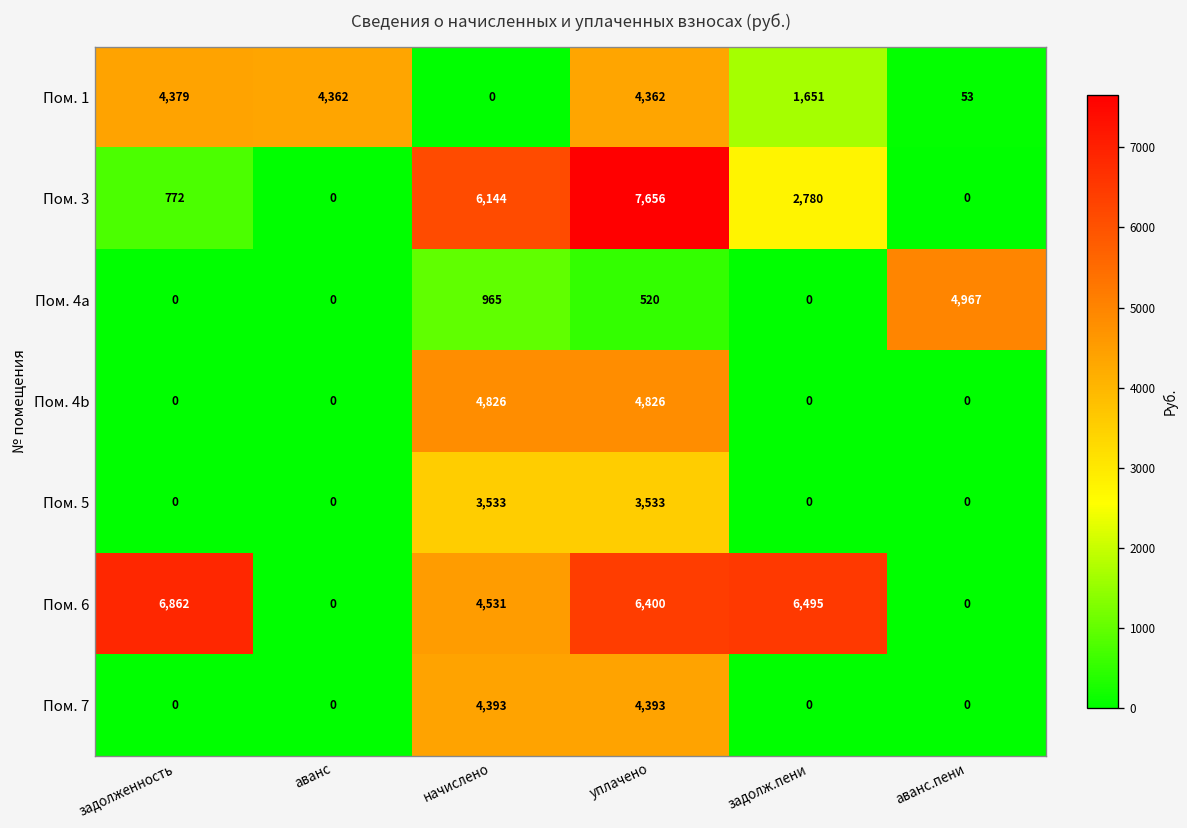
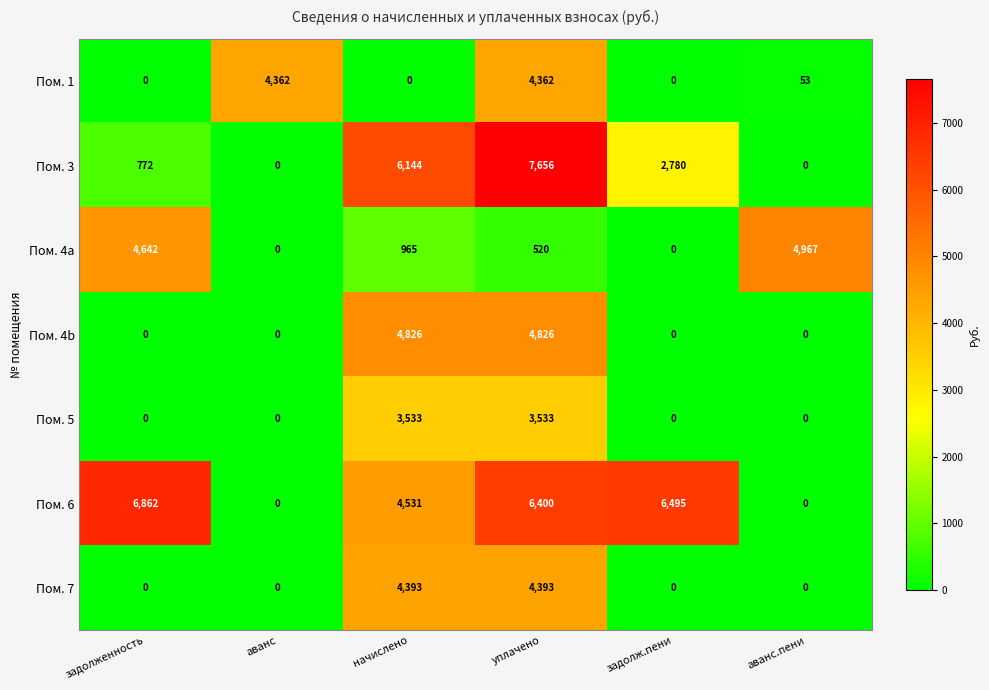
  {
    "Пом. 1": {
-     "задолженность": "4,379",
+     "задолженность": "0",
      "аванс": "4,362",
      "начислено": "0",
      "уплачено": "4,362",
-     "задолж.пени": "1,651",
+     "задолж.пени": "0",
      "аванс.пени": "53"
    },
    "Пом. 3": {
      "задолженность": "772",
      "аванс": "0",
      "начислено": "6,144",
      "уплачено": "7,656",
      "задолж.пени": "2,780",
      "аванс.пени": "0"
    },
    "Пом. 4a": {
-     "задолженность": "0",
+     "задолженность": "4,642",
      "аванс": "0",
      "начислено": "965",
      "уплачено": "520",
      "задолж.пени": "0",
      "аванс.пени": "4,967"
    },
    "Пом. 4b": {
      "задолженность": "0",
      "аванс": "0",
      "начислено": "4,826",
      "уплачено": "4,826",
      "задолж.пени": "0",
      "аванс.пени": "0"
    },
    "Пом. 5": {
      "задолженность": "0",
      "аванс": "0",
      "начислено": "3,533",
      "уплачено": "3,533",
      "задолж.пени": "0",
      "аванс.пени": "0"
    },
    "Пом. 6": {
      "задолженность": "6,862",
      "аванс": "0",
      "начислено": "4,531",
      "уплачено": "6,400",
      "задолж.пени": "6,495",
      "аванс.пени": "0"
    },
    "Пом. 7": {
      "задолженность": "0",
      "аванс": "0",
      "начислено": "4,393",
      "уплачено": "4,393",
      "задолж.пени": "0",
      "аванс.пени": "0"
    }
  }
